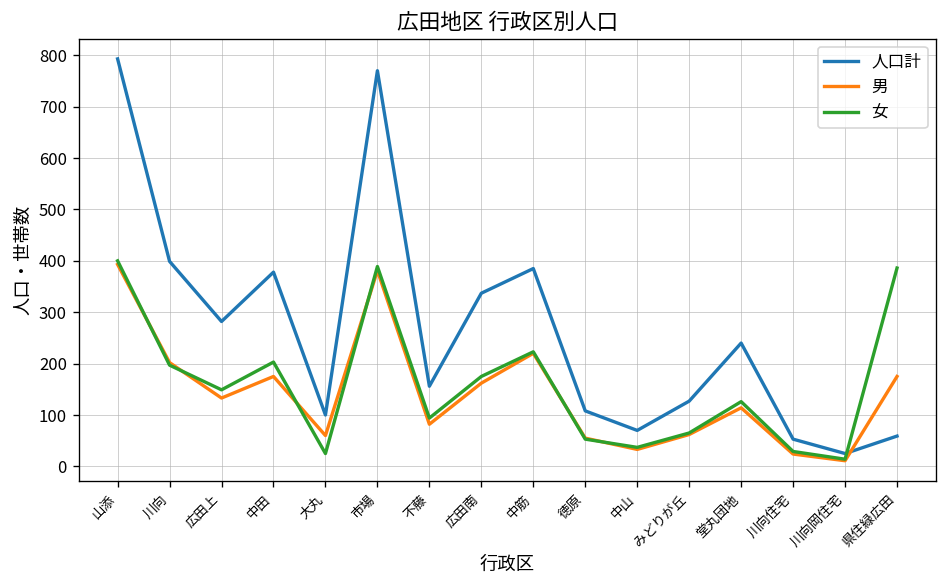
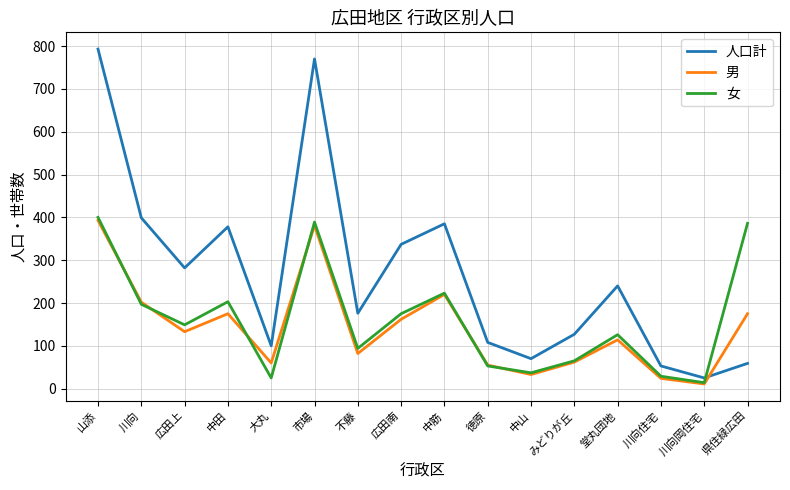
  {
    "人口計": {
      "山添": 790,
      "川向": 400,
      "広田上": 280,
      "中田": 380,
      "大丸": 100,
      "市場": 770,
-     "不藤": 160,
+     "不藤": 180,
      "広田南": 340,
      "中筋": 390,
      "徳原": 110,
      "中山": 70,
      "みどりが丘": 130,
      "堂丸団地": 240,
      "川向住宅": 50,
      "川向岡住宅": 30,
      "県住緑広田": 60
    },
    "男": {
      "山添": 390,
      "広田上": 130,
      "中田": 180,
      "大丸": 60,
      "市場": 380,
      "不藤": 80,
      "広田南": 160,
      "堂丸団地": 110,
      "県住緑広田": 180
    },
    "女": {
      "山添": 400,
      "広田上": 150,
      "中田": 200,
      "大丸": 30,
      "市場": 390,
      "不藤": 90,
      "広田南": 180,
      "堂丸団地": 130,
      "県住緑広田": 390
    }
  }
